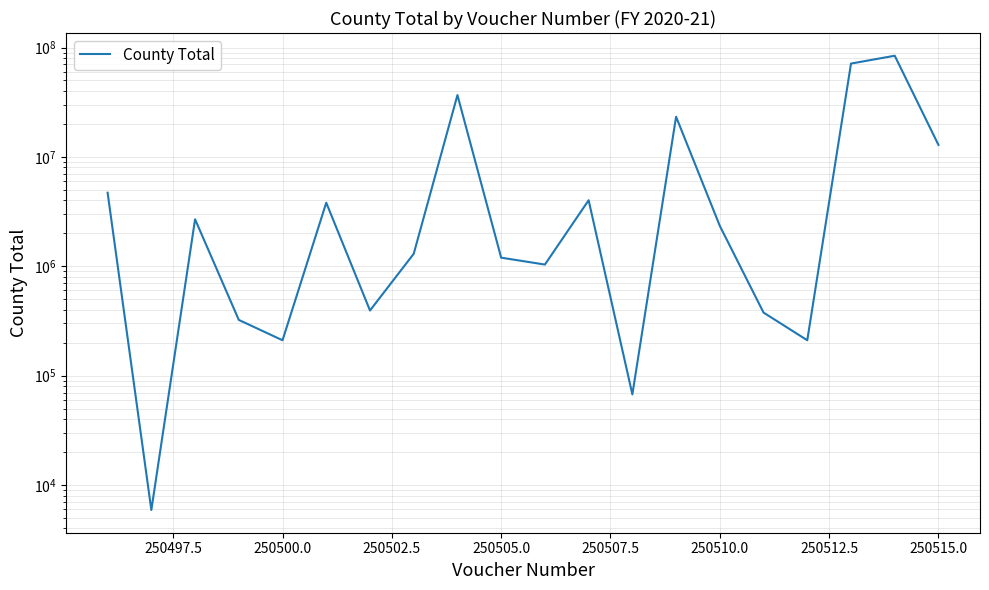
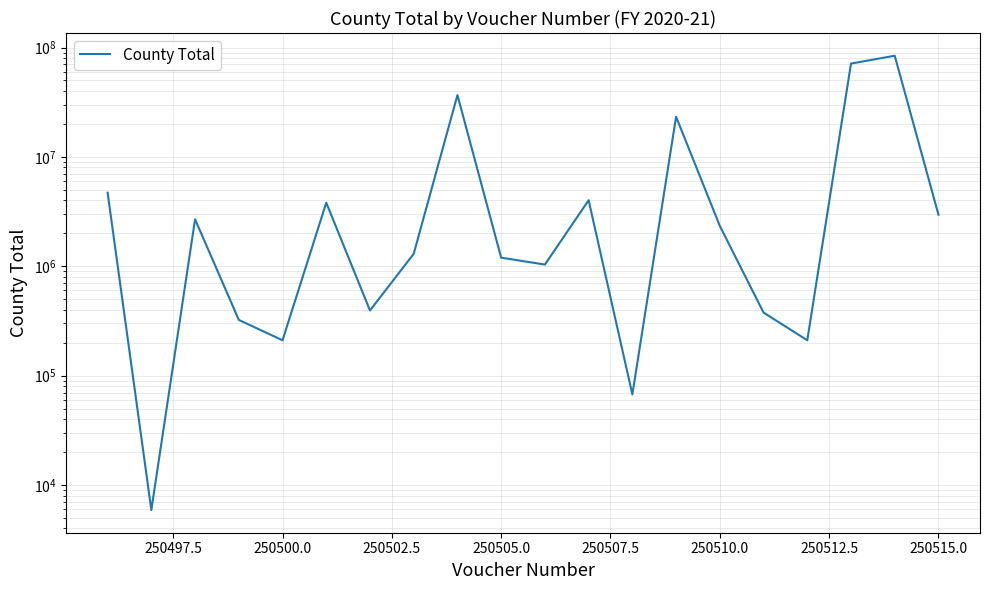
  {
    "250500.0": 210000,
    "250505.0": 1200000,
    "250510.0": 2300000,
-   "250515.0": 13000000
+   "250515.0": 3000000
  }
